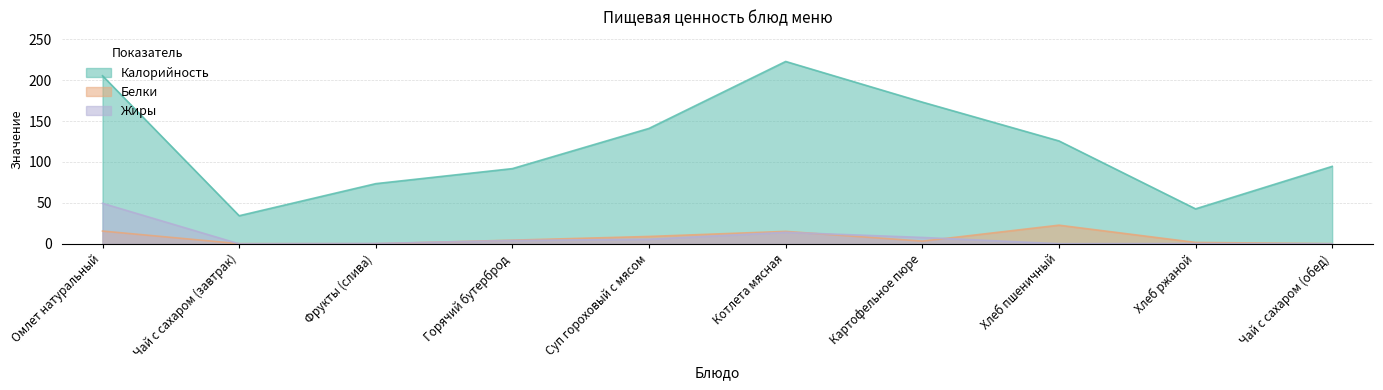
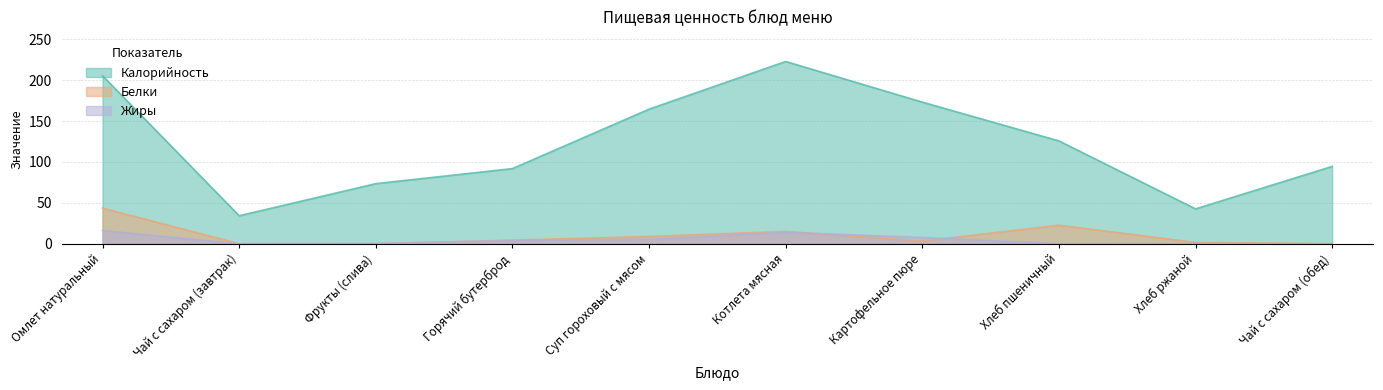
  {
    "Калорийность": {
      "Омлет натуральный": 210,
      "Чай с сахаром (завтрак)": 30,
      "Фрукты (слива)": 70,
      "Горячий бутерброд": 90,
-     "Суп гороховый с мясом": 140,
+     "Суп гороховый с мясом": 160,
      "Котлета мясная": 220,
      "Картофельное пюре": 170,
      "Хлеб пшеничный": 130,
      "Хлеб ржаной": 40,
      "Чай с сахаром (обед)": 90
    },
    "Белки": {
-     "Омлет натуральный": 20,
+     "Омлет натуральный": 40,
      "Суп гороховый с мясом": 10,
      "Картофельное пюре": 0,
      "Хлеб пшеничный": 20
    },
    "Жиры": {
-     "Омлет натуральный": 50,
+     "Омлет натуральный": 20,
      "Суп гороховый с мясом": 10,
      "Картофельное пюре": 10,
      "Хлеб пшеничный": 0
    }
  }
